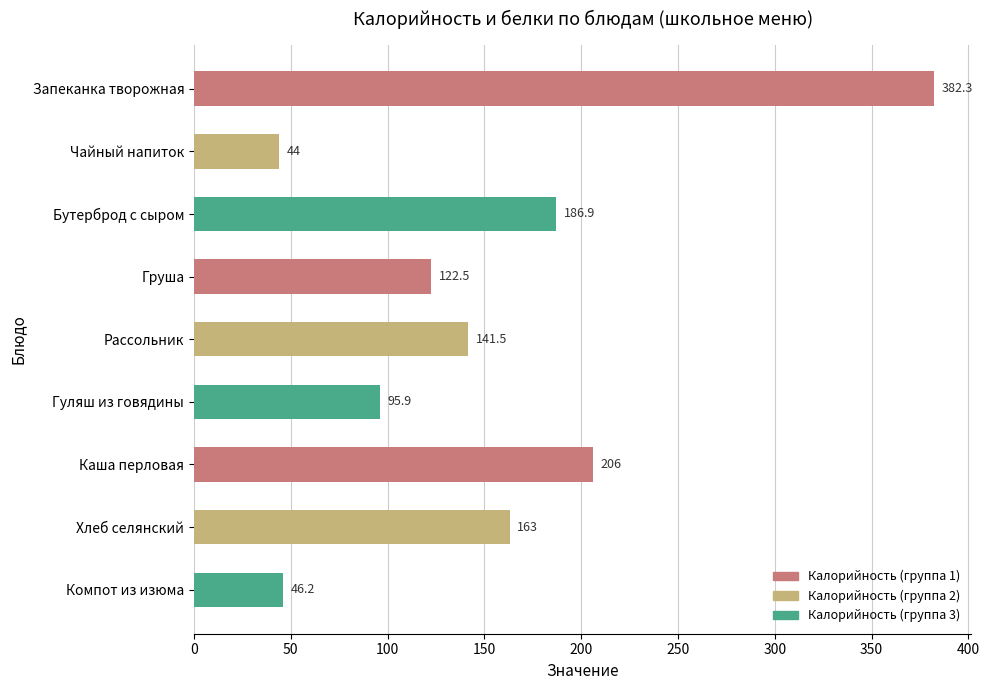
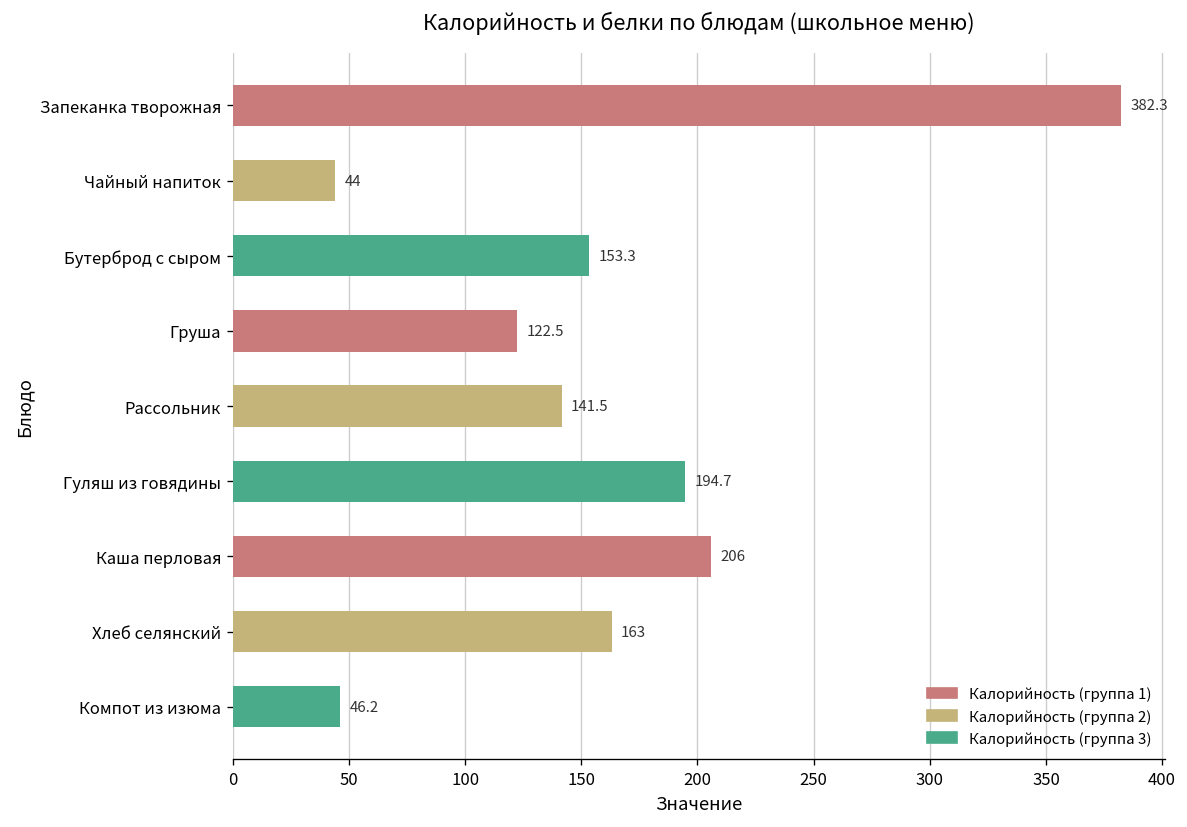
  {
    "Запеканка творожная": 382.3,
    "Чайный напиток": 44,
-   "Бутерброд с сыром": 186.9,
+   "Бутерброд с сыром": 153.3,
    "Груша": 122.5,
    "Рассольник": 141.5,
-   "Гуляш из говядины": 95.9,
+   "Гуляш из говядины": 194.7,
    "Каша перловая": 206,
    "Хлеб селянский": 163,
    "Компот из изюма": 46.2
  }
